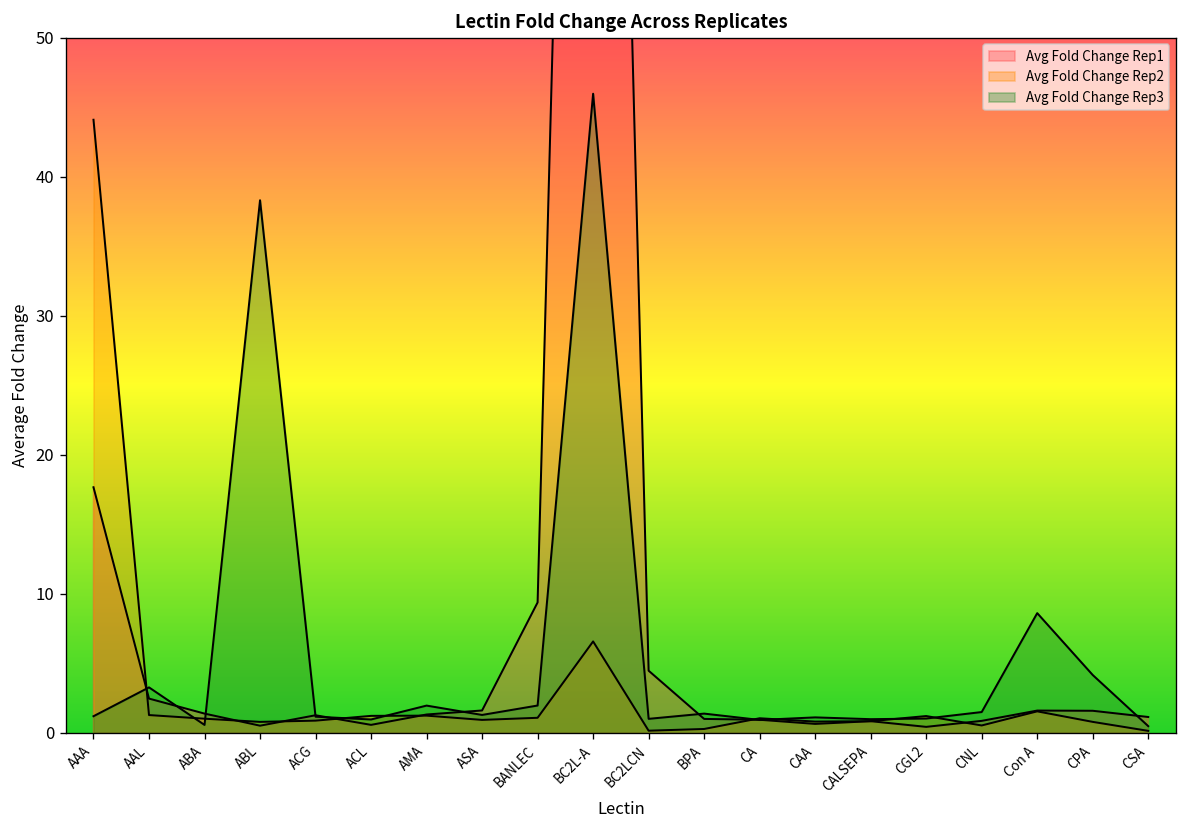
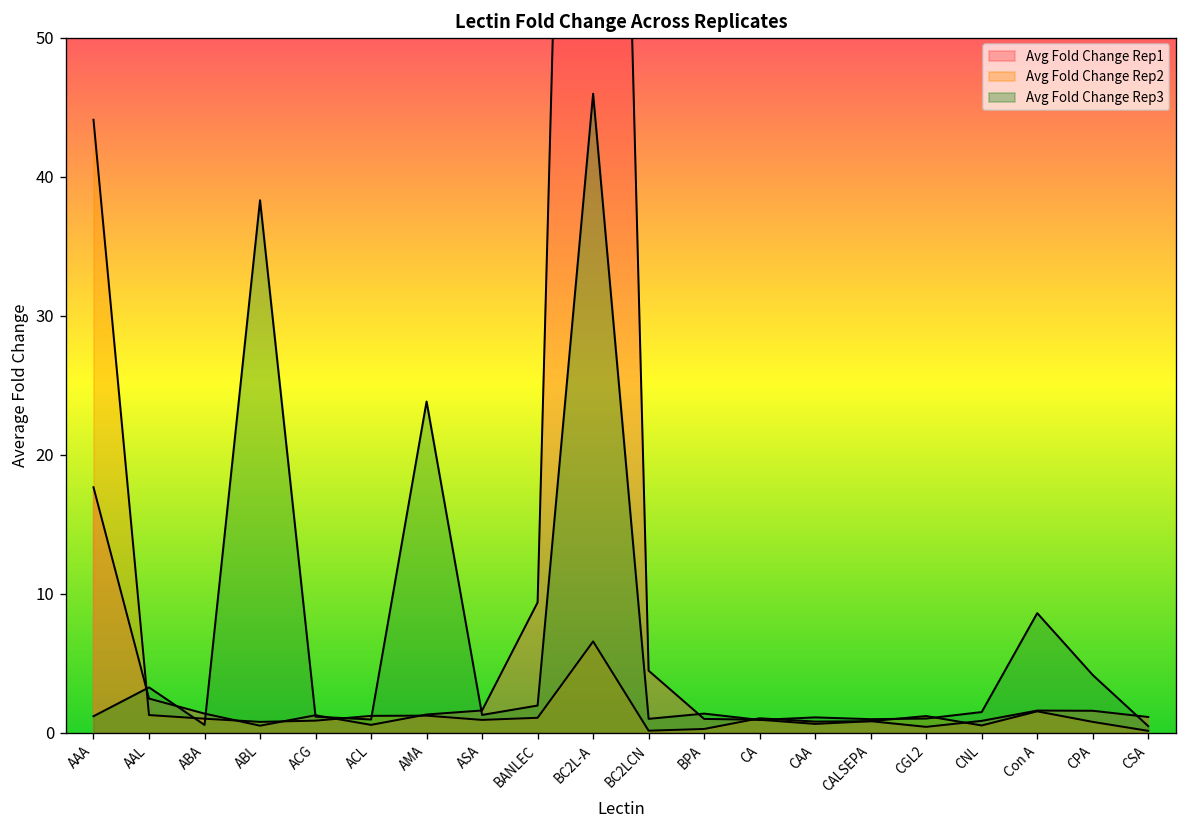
  {
    "Avg Fold Change Rep3": {
      "AAA": 1.2,
      "AAL": 3.3,
      "ABA": 0.6,
      "ABL": 38.3,
      "ACL": 1.0,
-     "AMA": 2.0,
+     "AMA": 23.8,
      "ASA": 1.3,
      "BANLEC": 2.0,
      "BC2L-A": 46.0,
      "BC2LCN": 1.0,
      "BPA": 1.4,
      "CAA": 1.1,
      "CNL": 1.5,
      "Con A": 8.6,
      "CPA": 4.2,
      "CSA": 0.5
    }
  }
